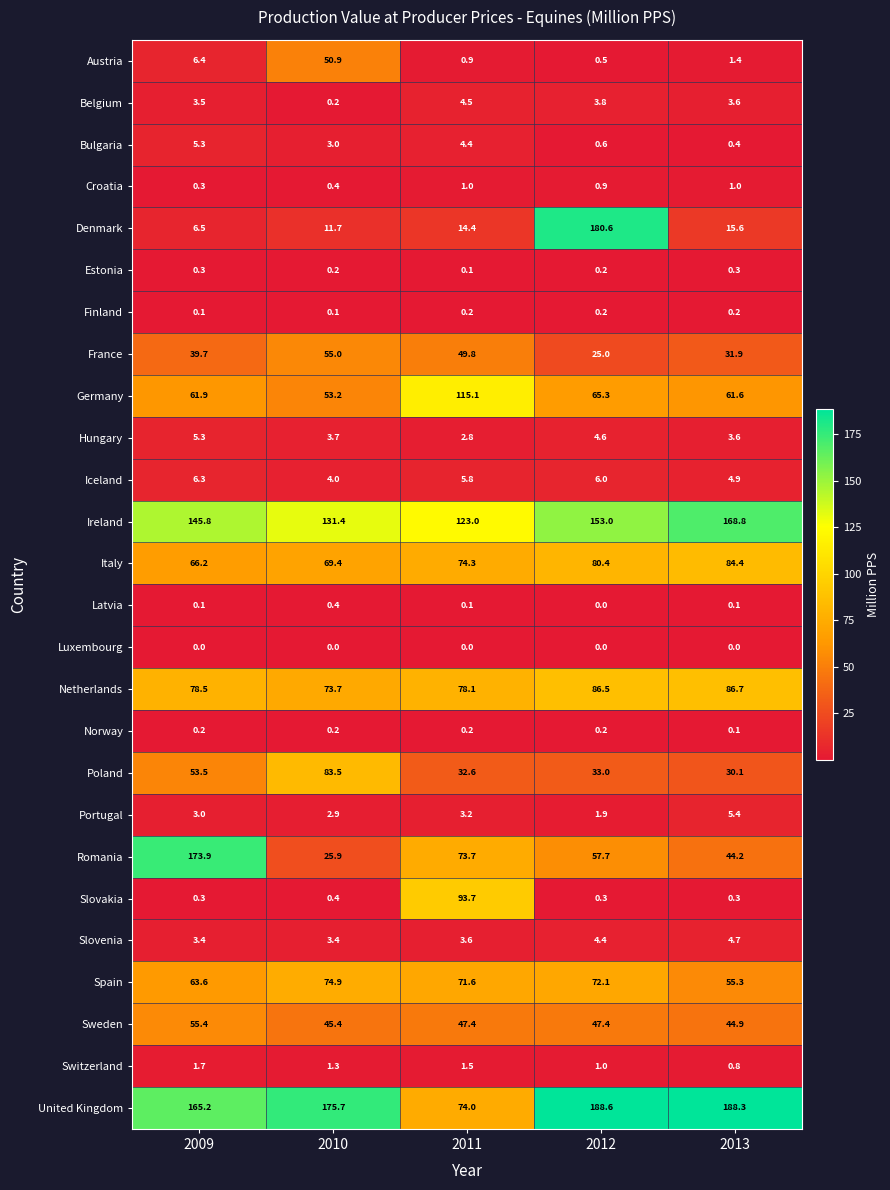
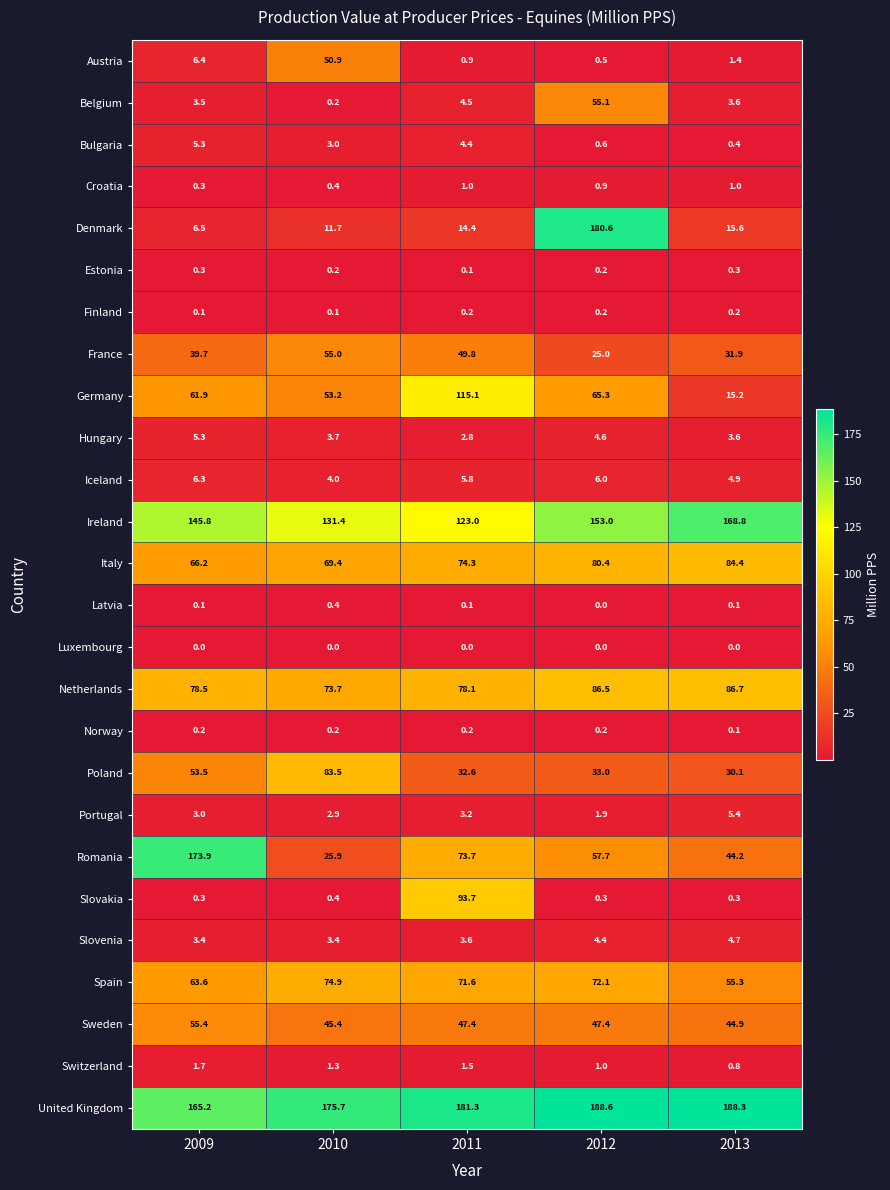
  {
    "Austria": {
      "2009": 6.4,
      "2010": 50.9,
      "2011": 0.9,
      "2012": 0.5,
      "2013": 1.4
    },
    "Belgium": {
      "2009": 3.5,
      "2010": 0.2,
      "2011": 4.5,
-     "2012": 3.8,
+     "2012": 55.1,
      "2013": 3.6
    },
    "Bulgaria": {
      "2009": 5.3,
      "2010": 3.0,
      "2011": 4.4,
      "2012": 0.6,
      "2013": 0.4
    },
    "Croatia": {
      "2009": 0.3,
      "2010": 0.4,
      "2011": 1.0,
      "2012": 0.9,
      "2013": 1.0
    },
    "Denmark": {
      "2009": 6.5,
      "2010": 11.7,
      "2011": 14.4,
      "2012": 180.6,
      "2013": 15.6
    },
    "Estonia": {
      "2009": 0.3,
      "2010": 0.2,
      "2011": 0.1,
      "2012": 0.2,
      "2013": 0.3
    },
    "Finland": {
      "2009": 0.1,
      "2010": 0.1,
      "2011": 0.2,
      "2012": 0.2,
      "2013": 0.2
    },
    "France": {
      "2009": 39.7,
      "2010": 55.0,
      "2011": 49.8,
      "2012": 25.0,
      "2013": 31.9
    },
    "Germany": {
      "2009": 61.9,
      "2010": 53.2,
      "2011": 115.1,
      "2012": 65.3,
-     "2013": 61.6
+     "2013": 15.2
    },
    "Hungary": {
      "2009": 5.3,
      "2010": 3.7,
      "2011": 2.8,
      "2012": 4.6,
      "2013": 3.6
    },
    "Iceland": {
      "2009": 6.3,
      "2010": 4.0,
      "2011": 5.8,
      "2012": 6.0,
      "2013": 4.9
    },
    "Ireland": {
      "2009": 145.8,
      "2010": 131.4,
      "2011": 123.0,
      "2012": 153.0,
      "2013": 168.8
    },
    "Italy": {
      "2009": 66.2,
      "2010": 69.4,
      "2011": 74.3,
      "2012": 80.4,
      "2013": 84.4
    },
    "Latvia": {
      "2009": 0.1,
      "2010": 0.4,
      "2011": 0.1,
      "2012": 0.0,
      "2013": 0.1
    },
    "Luxembourg": {
      "2009": 0.0,
      "2010": 0.0,
      "2011": 0.0,
      "2012": 0.0,
      "2013": 0.0
    },
    "Netherlands": {
      "2009": 78.5,
      "2010": 73.7,
      "2011": 78.1,
      "2012": 86.5,
      "2013": 86.7
    },
    "Norway": {
      "2009": 0.2,
      "2010": 0.2,
      "2011": 0.2,
      "2012": 0.2,
      "2013": 0.1
    },
    "Poland": {
      "2009": 53.5,
      "2010": 83.5,
      "2011": 32.6,
      "2012": 33.0,
      "2013": 30.1
    },
    "Portugal": {
      "2009": 3.0,
      "2010": 2.9,
      "2011": 3.2,
      "2012": 1.9,
      "2013": 5.4
    },
    "Romania": {
      "2009": 173.9,
      "2010": 25.9,
      "2011": 73.7,
      "2012": 57.7,
      "2013": 44.2
    },
    "Slovakia": {
      "2009": 0.3,
      "2010": 0.4,
      "2011": 93.7,
      "2012": 0.3,
      "2013": 0.3
    },
    "Slovenia": {
      "2009": 3.4,
      "2010": 3.4,
      "2011": 3.6,
      "2012": 4.4,
      "2013": 4.7
    },
    "Spain": {
      "2009": 63.6,
      "2010": 74.9,
      "2011": 71.6,
      "2012": 72.1,
      "2013": 55.3
    },
    "Sweden": {
      "2009": 55.4,
      "2010": 45.4,
      "2011": 47.4,
      "2012": 47.4,
      "2013": 44.9
    },
    "Switzerland": {
      "2009": 1.7,
      "2010": 1.3,
      "2011": 1.5,
      "2012": 1.0,
      "2013": 0.8
    },
    "United Kingdom": {
      "2009": 165.2,
      "2010": 175.7,
-     "2011": 74.0,
+     "2011": 181.3,
      "2012": 188.6,
      "2013": 188.3
    }
  }
